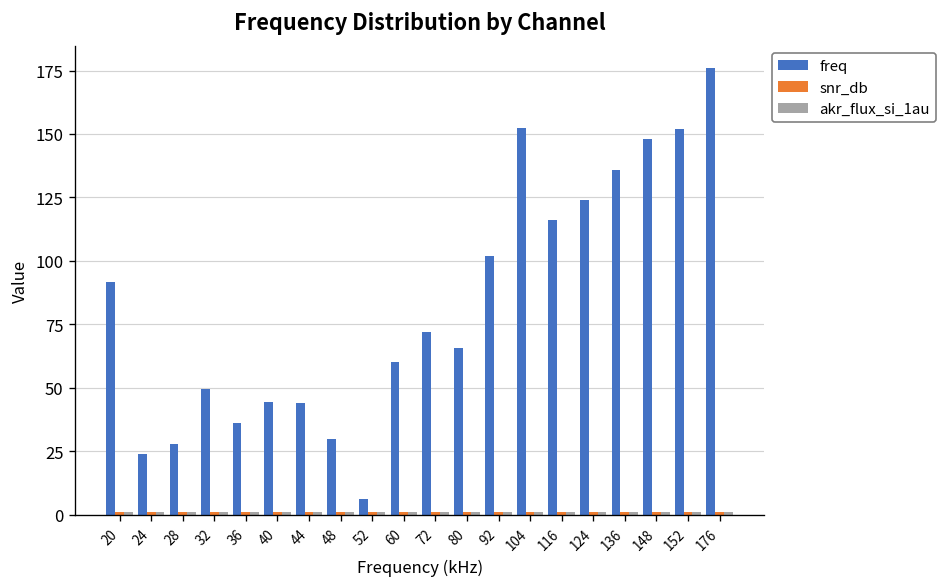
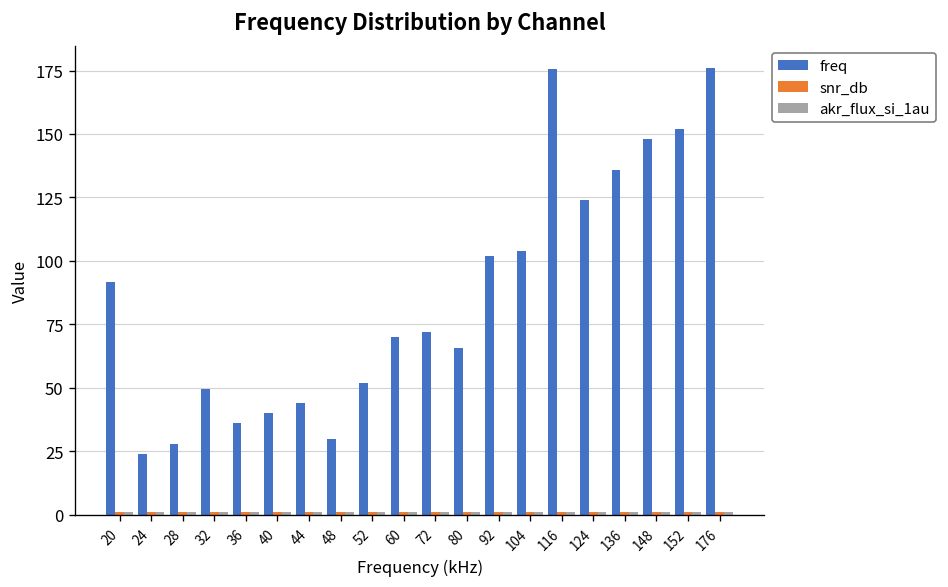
  {
    "freq": {
      "20": 92,
      "24": 24,
      "28": 28,
      "32": 50,
      "36": 36,
-     "40": 45,
+     "40": 40,
      "44": 44,
      "48": 30,
-     "52": 6,
-     "60": 60,
+     "52": 52,
+     "60": 70,
      "72": 72,
      "80": 66,
      "92": 102,
-     "104": 152,
-     "116": 116,
+     "104": 104,
+     "116": 176,
      "124": 124,
      "136": 136,
      "148": 148,
      "152": 152,
      "176": 176
    }
  }
